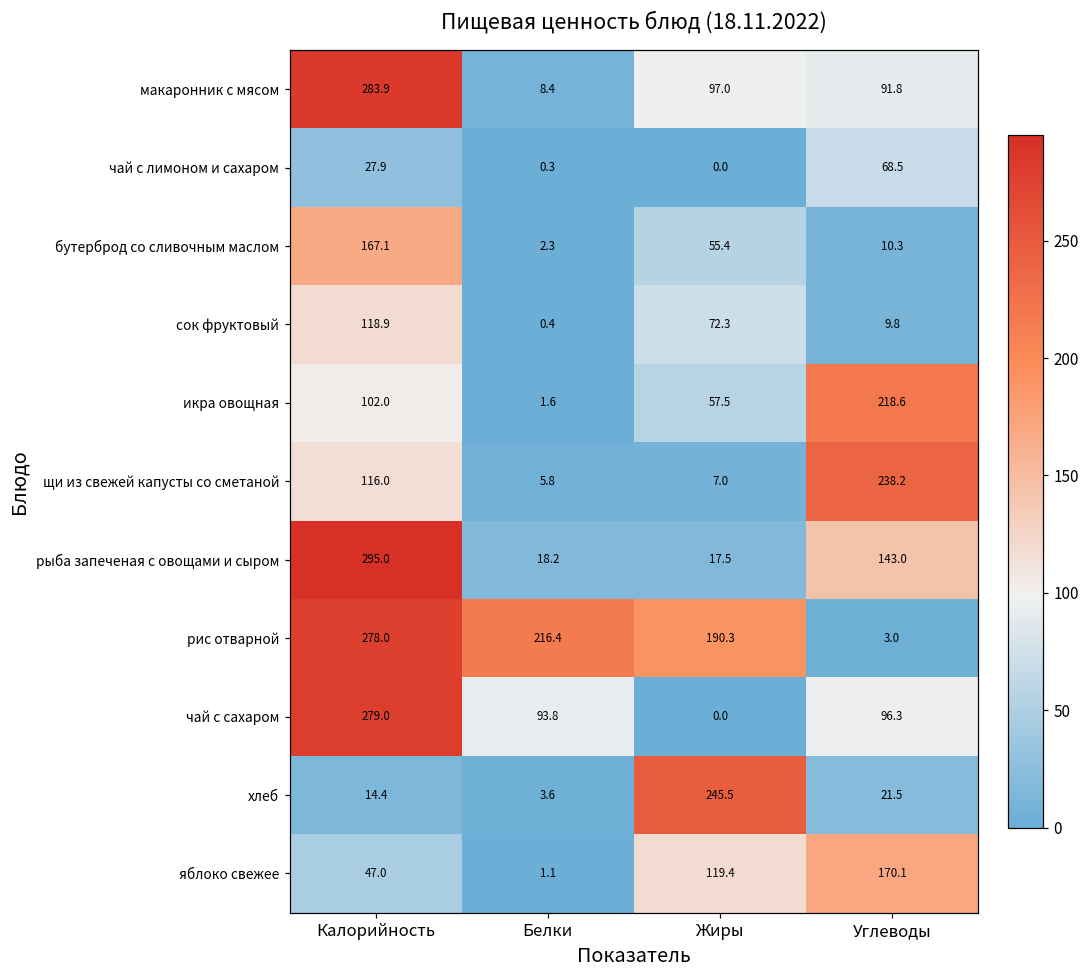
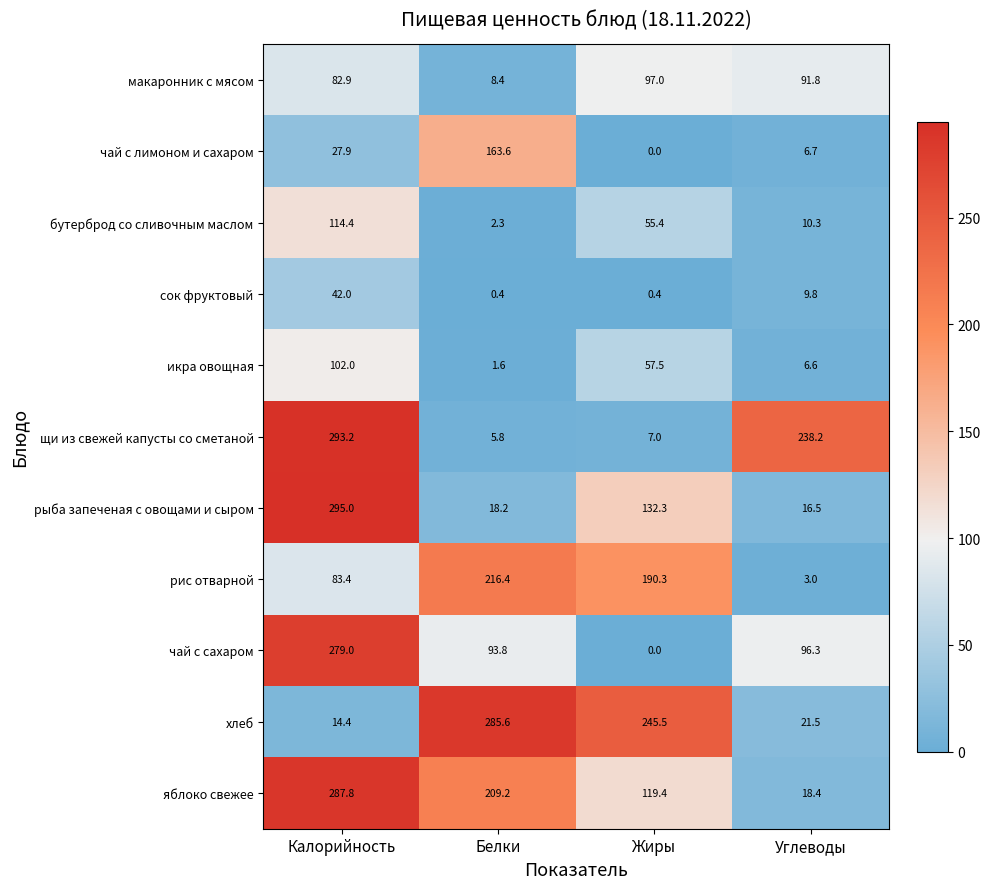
  {
    "макаронник с мясом": {
-     "Калорийность": 283.9,
+     "Калорийность": 82.9,
      "Белки": 8.4,
      "Жиры": 97.0,
      "Углеводы": 91.8
    },
    "чай с лимоном и сахаром": {
      "Калорийность": 27.9,
-     "Белки": 0.3,
+     "Белки": 163.6,
      "Жиры": 0.0,
-     "Углеводы": 68.5
+     "Углеводы": 6.7
    },
    "бутерброд со сливочным маслом": {
-     "Калорийность": 167.1,
+     "Калорийность": 114.4,
      "Белки": 2.3,
      "Жиры": 55.4,
      "Углеводы": 10.3
    },
    "сок фруктовый": {
-     "Калорийность": 118.9,
+     "Калорийность": 42.0,
      "Белки": 0.4,
-     "Жиры": 72.3,
+     "Жиры": 0.4,
      "Углеводы": 9.8
    },
    "икра овощная": {
      "Калорийность": 102.0,
      "Белки": 1.6,
      "Жиры": 57.5,
-     "Углеводы": 218.6
+     "Углеводы": 6.6
    },
    "щи из свежей капусты со сметаной": {
-     "Калорийность": 116.0,
+     "Калорийность": 293.2,
      "Белки": 5.8,
      "Жиры": 7.0,
      "Углеводы": 238.2
    },
    "рыба запеченая с овощами и сыром": {
      "Калорийность": 295.0,
      "Белки": 18.2,
-     "Жиры": 17.5,
-     "Углеводы": 143.0
+     "Жиры": 132.3,
+     "Углеводы": 16.5
    },
    "рис отварной": {
-     "Калорийность": 278.0,
+     "Калорийность": 83.4,
      "Белки": 216.4,
      "Жиры": 190.3,
      "Углеводы": 3.0
    },
    "чай с сахаром": {
      "Калорийность": 279.0,
      "Белки": 93.8,
      "Жиры": 0.0,
      "Углеводы": 96.3
    },
    "хлеб": {
      "Калорийность": 14.4,
-     "Белки": 3.6,
+     "Белки": 285.6,
      "Жиры": 245.5,
      "Углеводы": 21.5
    },
    "яблоко свежее": {
-     "Калорийность": 47.0,
-     "Белки": 1.1,
+     "Калорийность": 287.8,
+     "Белки": 209.2,
      "Жиры": 119.4,
-     "Углеводы": 170.1
+     "Углеводы": 18.4
    }
  }
